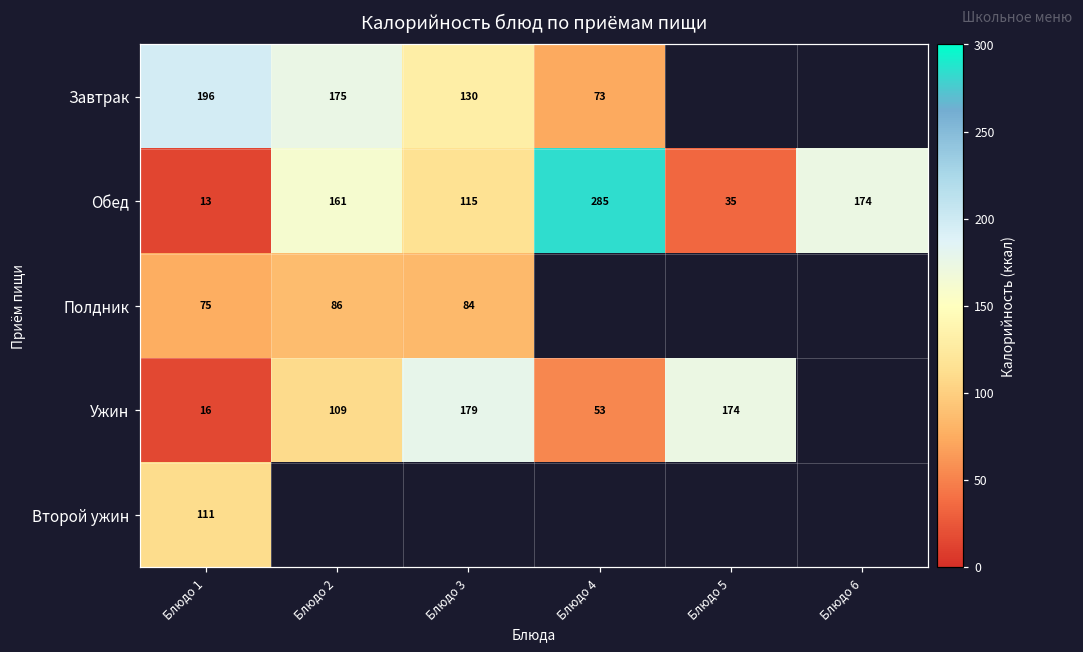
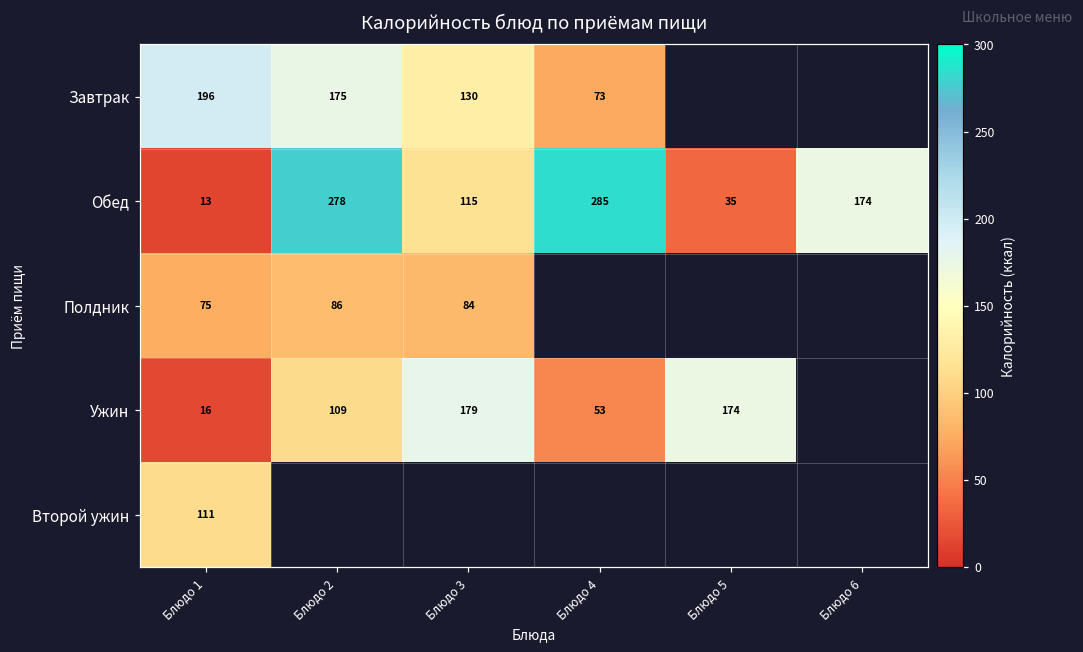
  {
    "Завтрак": {
      "Блюдо 1": 196,
      "Блюдо 2": 175,
      "Блюдо 3": 130,
      "Блюдо 4": 73
    },
    "Обед": {
      "Блюдо 1": 13,
-     "Блюдо 2": 161,
+     "Блюдо 2": 278,
      "Блюдо 3": 115,
      "Блюдо 4": 285,
      "Блюдо 5": 35,
      "Блюдо 6": 174
    },
    "Полдник": {
      "Блюдо 1": 75,
      "Блюдо 2": 86,
      "Блюдо 3": 84
    },
    "Ужин": {
      "Блюдо 1": 16,
      "Блюдо 2": 109,
      "Блюдо 3": 179,
      "Блюдо 4": 53,
      "Блюдо 5": 174
    },
    "Второй ужин": {
      "Блюдо 1": 111
    }
  }
